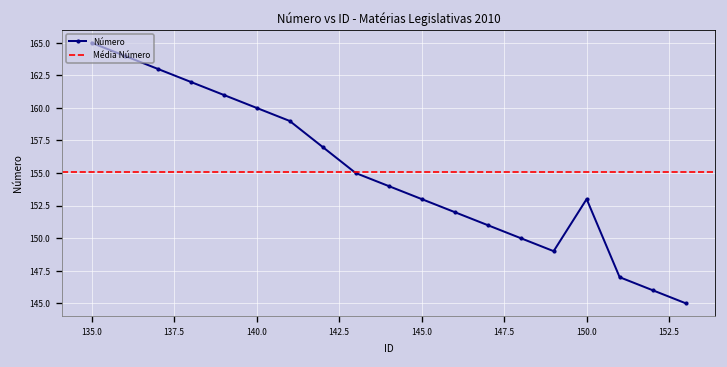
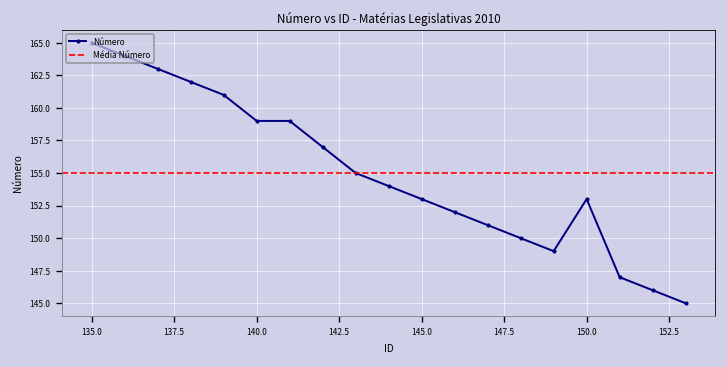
  {
-   "140.0": 160,
+   "140.0": 159,
    "145.0": 153,
    "150.0": 153
  }
